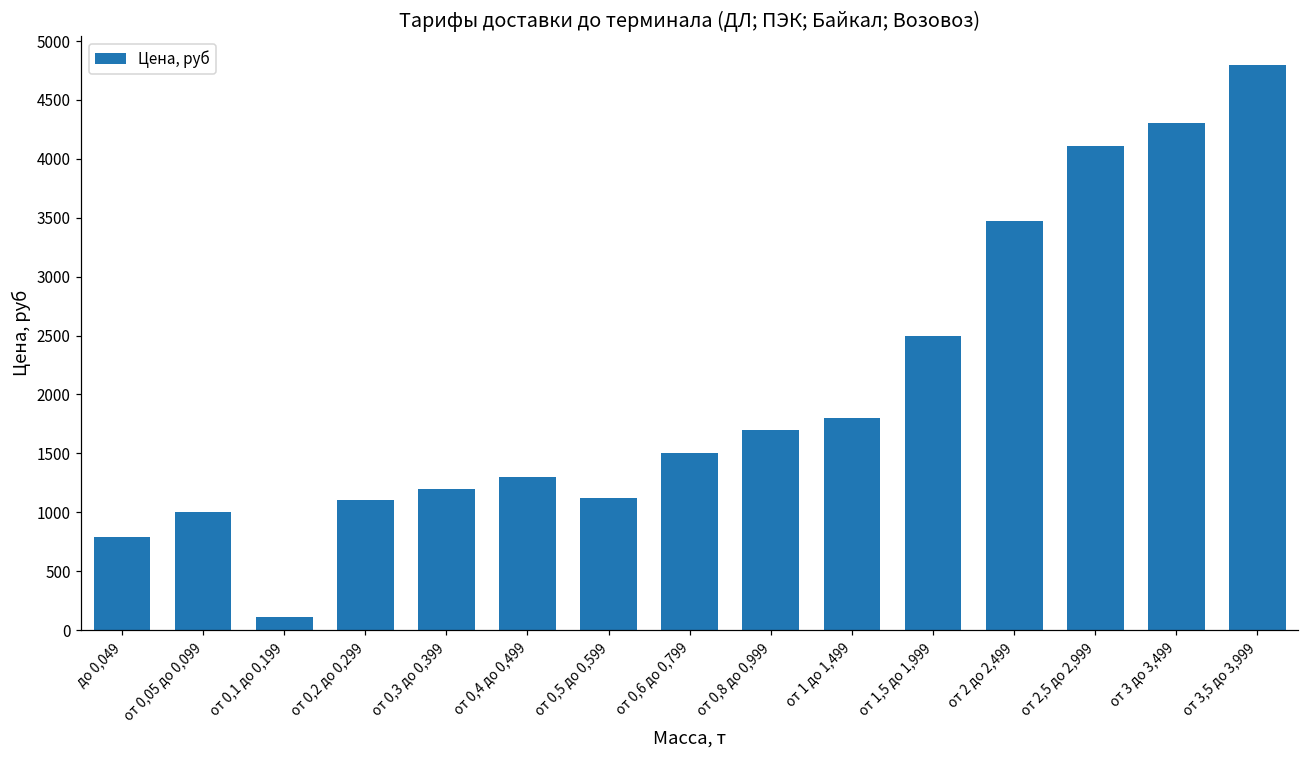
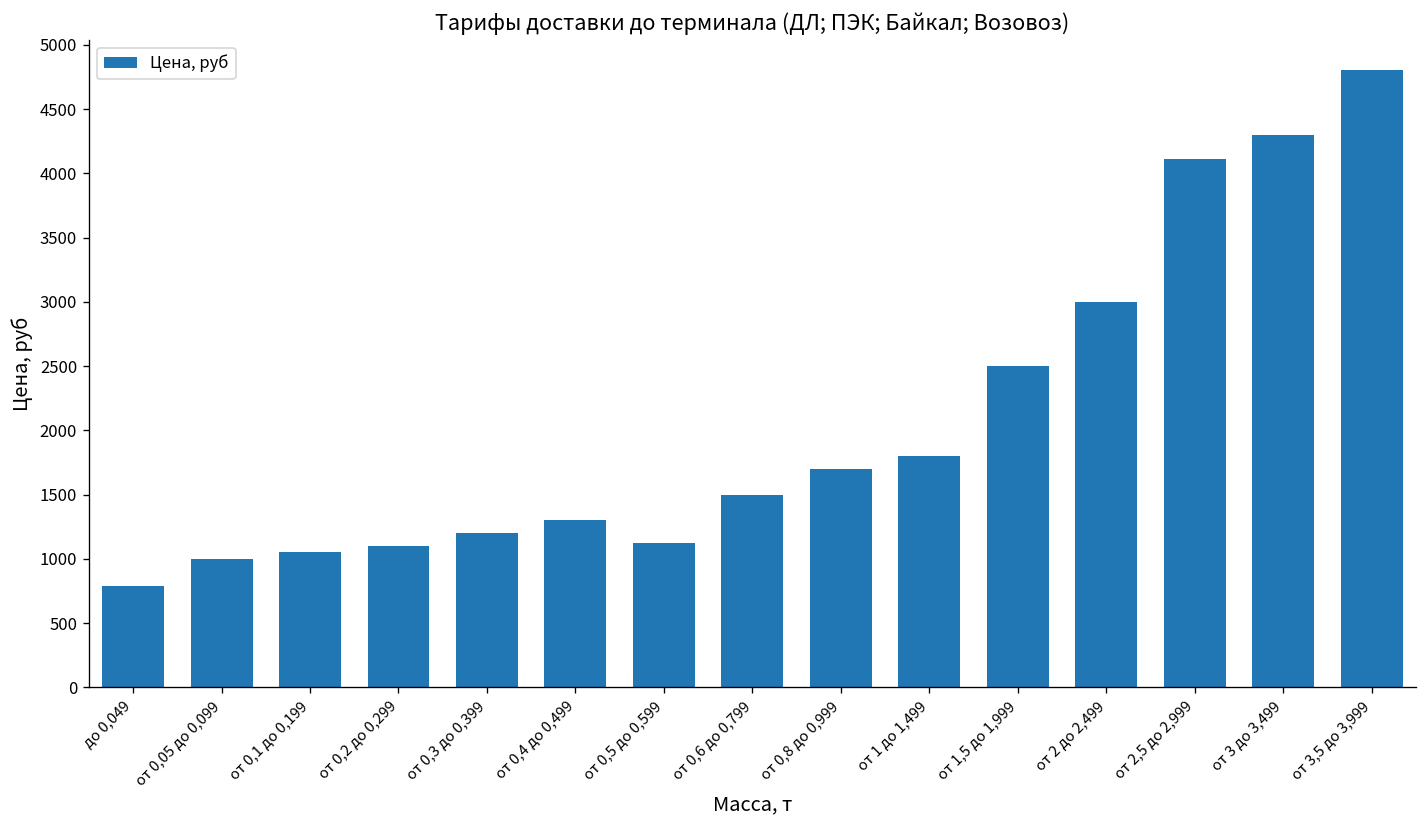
  {
    "до 0,049": 790,
    "от 0,05 до 0,099": 1000,
-   "от 0,1 до 0,199": 110,
+   "от 0,1 до 0,199": 1050,
    "от 0,2 до 0,299": 1100,
    "от 0,3 до 0,399": 1200,
    "от 0,4 до 0,499": 1300,
    "от 0,5 до 0,599": 1120,
    "от 0,6 до 0,799": 1500,
    "от 0,8 до 0,999": 1700,
    "от 1 до 1,499": 1800,
    "от 1,5 до 1,999": 2500,
-   "от 2 до 2,499": 3480,
+   "от 2 до 2,499": 3000,
    "от 2,5 до 2,999": 4110,
    "от 3 до 3,499": 4300,
    "от 3,5 до 3,999": 4800
  }
